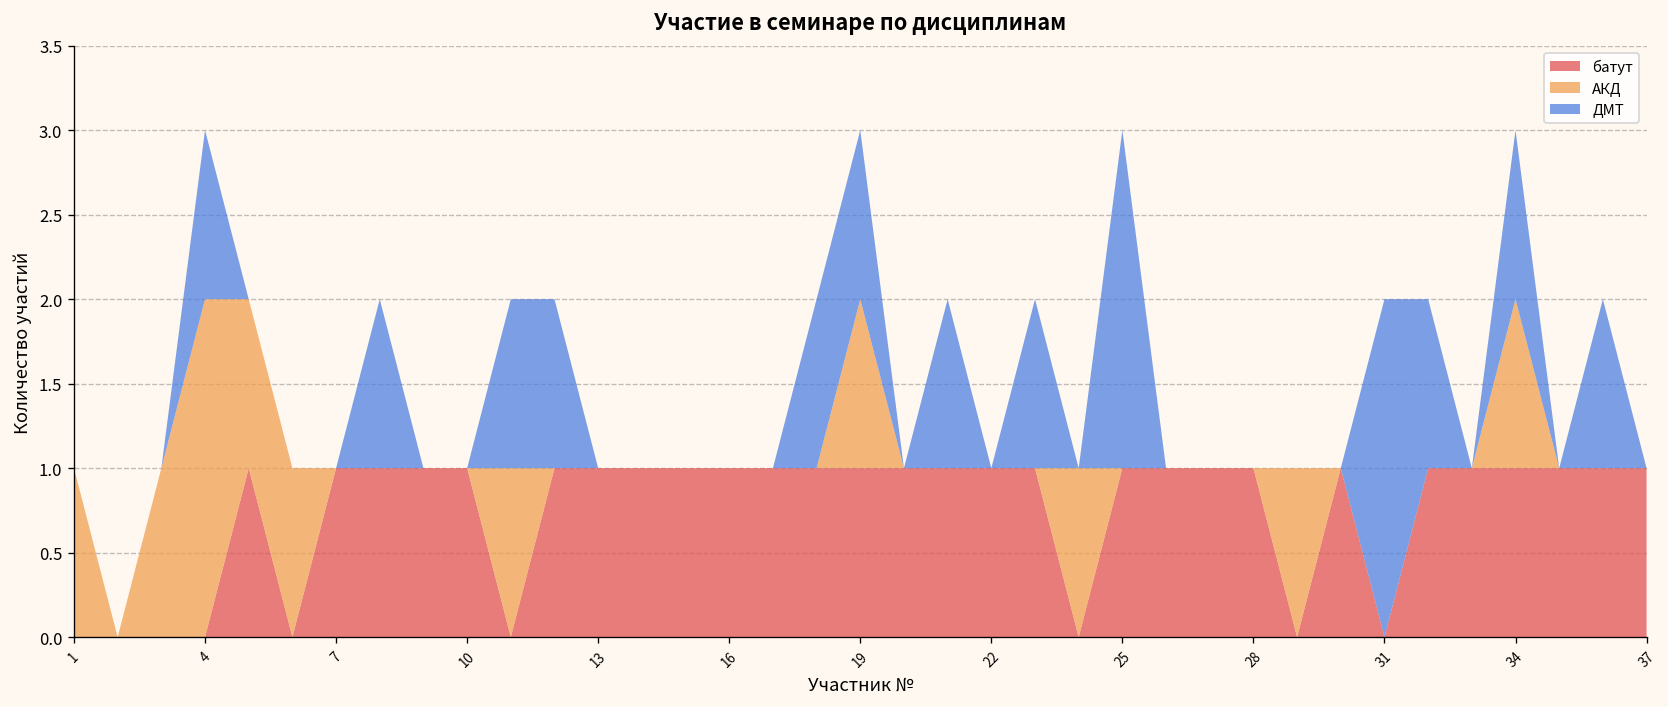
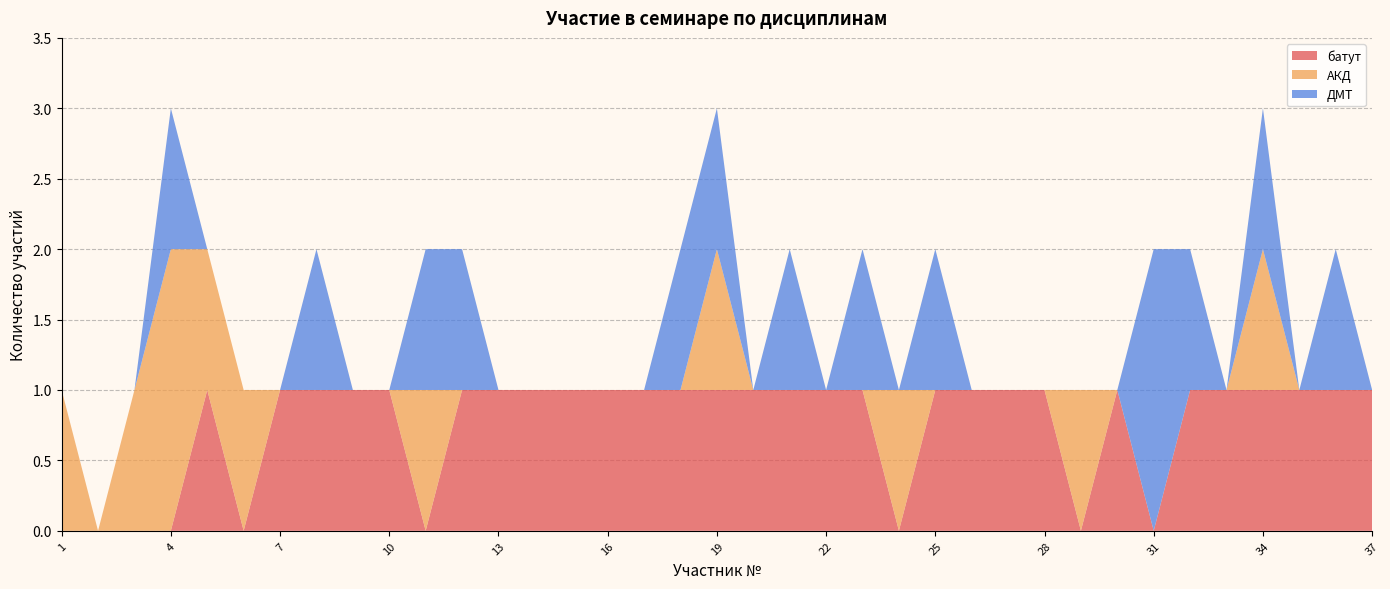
  {
    "батут": {
      "1": 0,
      "4": 0,
      "19": 1,
      "34": 1
    },
    "ДМТ": {
      "4": 1,
      "19": 1,
-     "25": 2,
+     "25": 1,
      "31": 2,
      "34": 1
    }
  }
